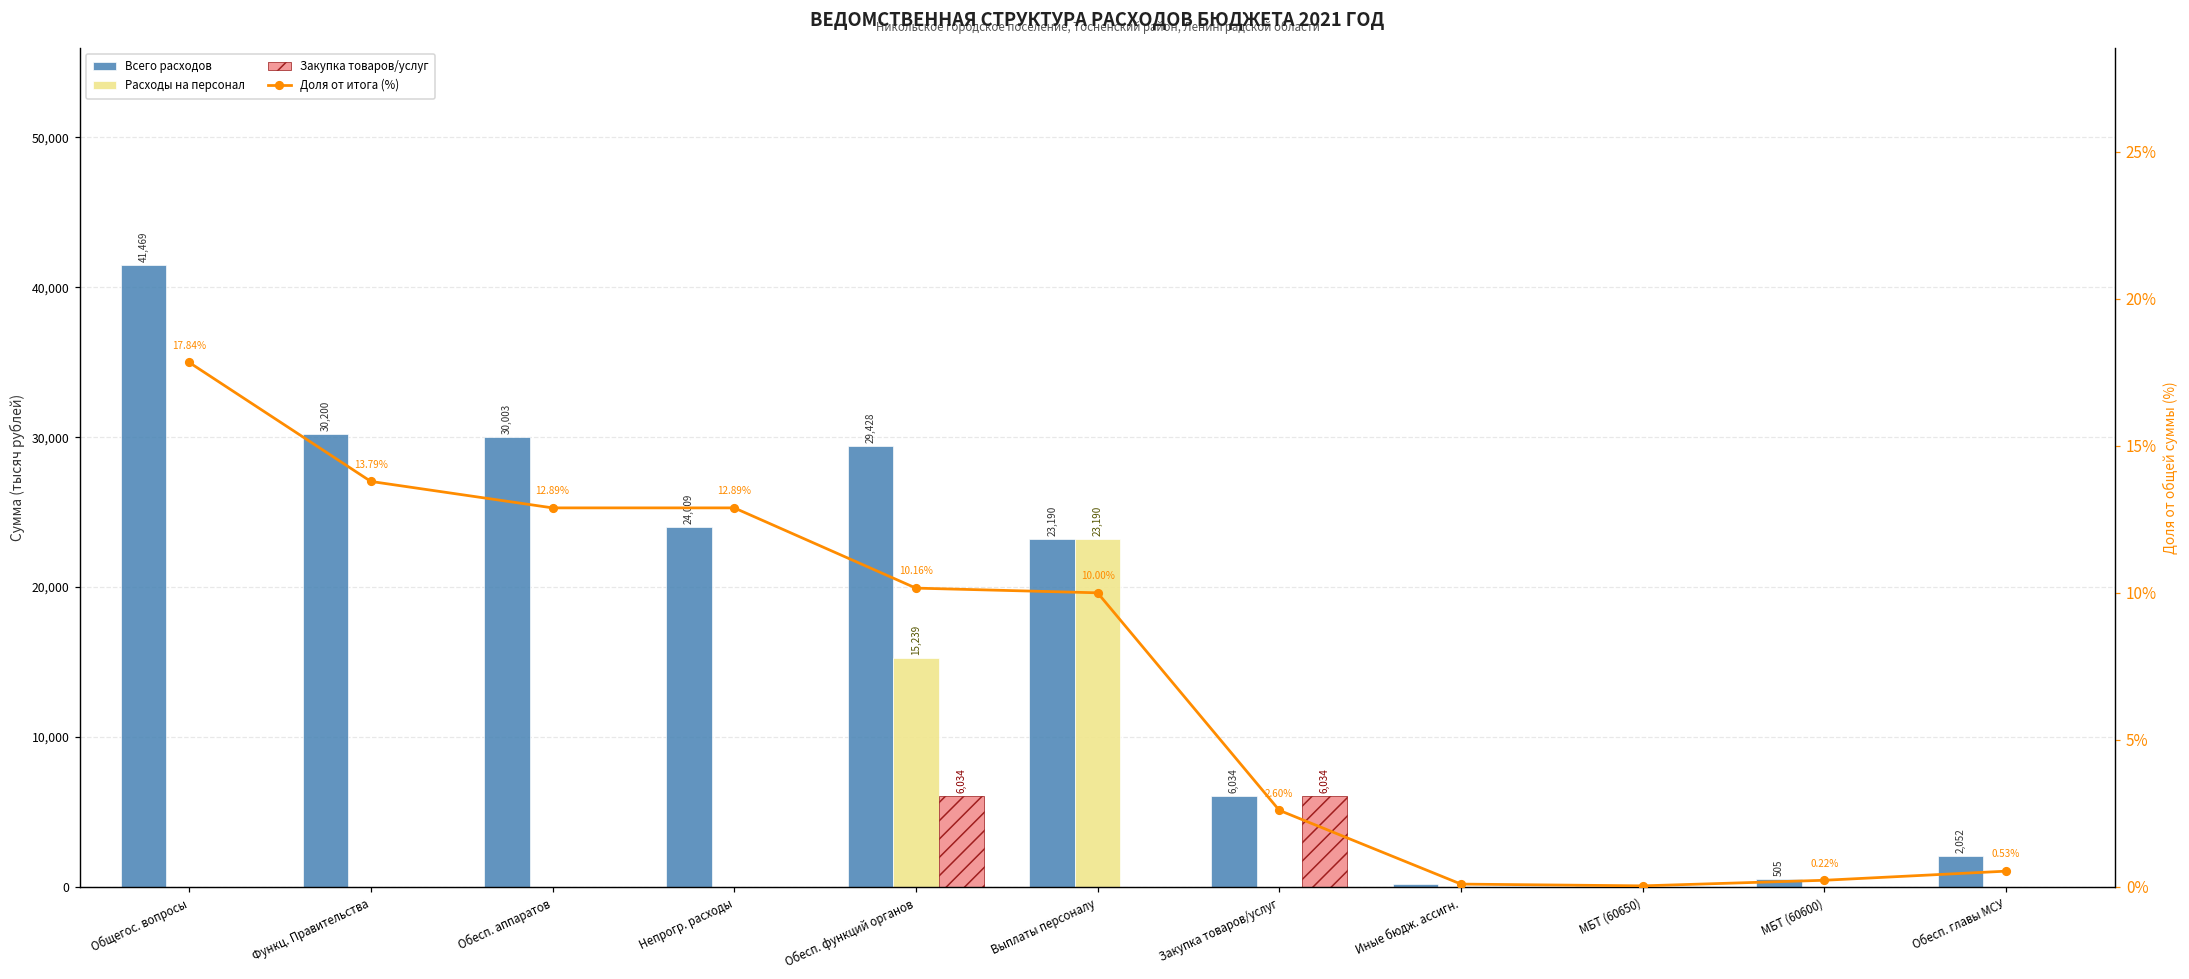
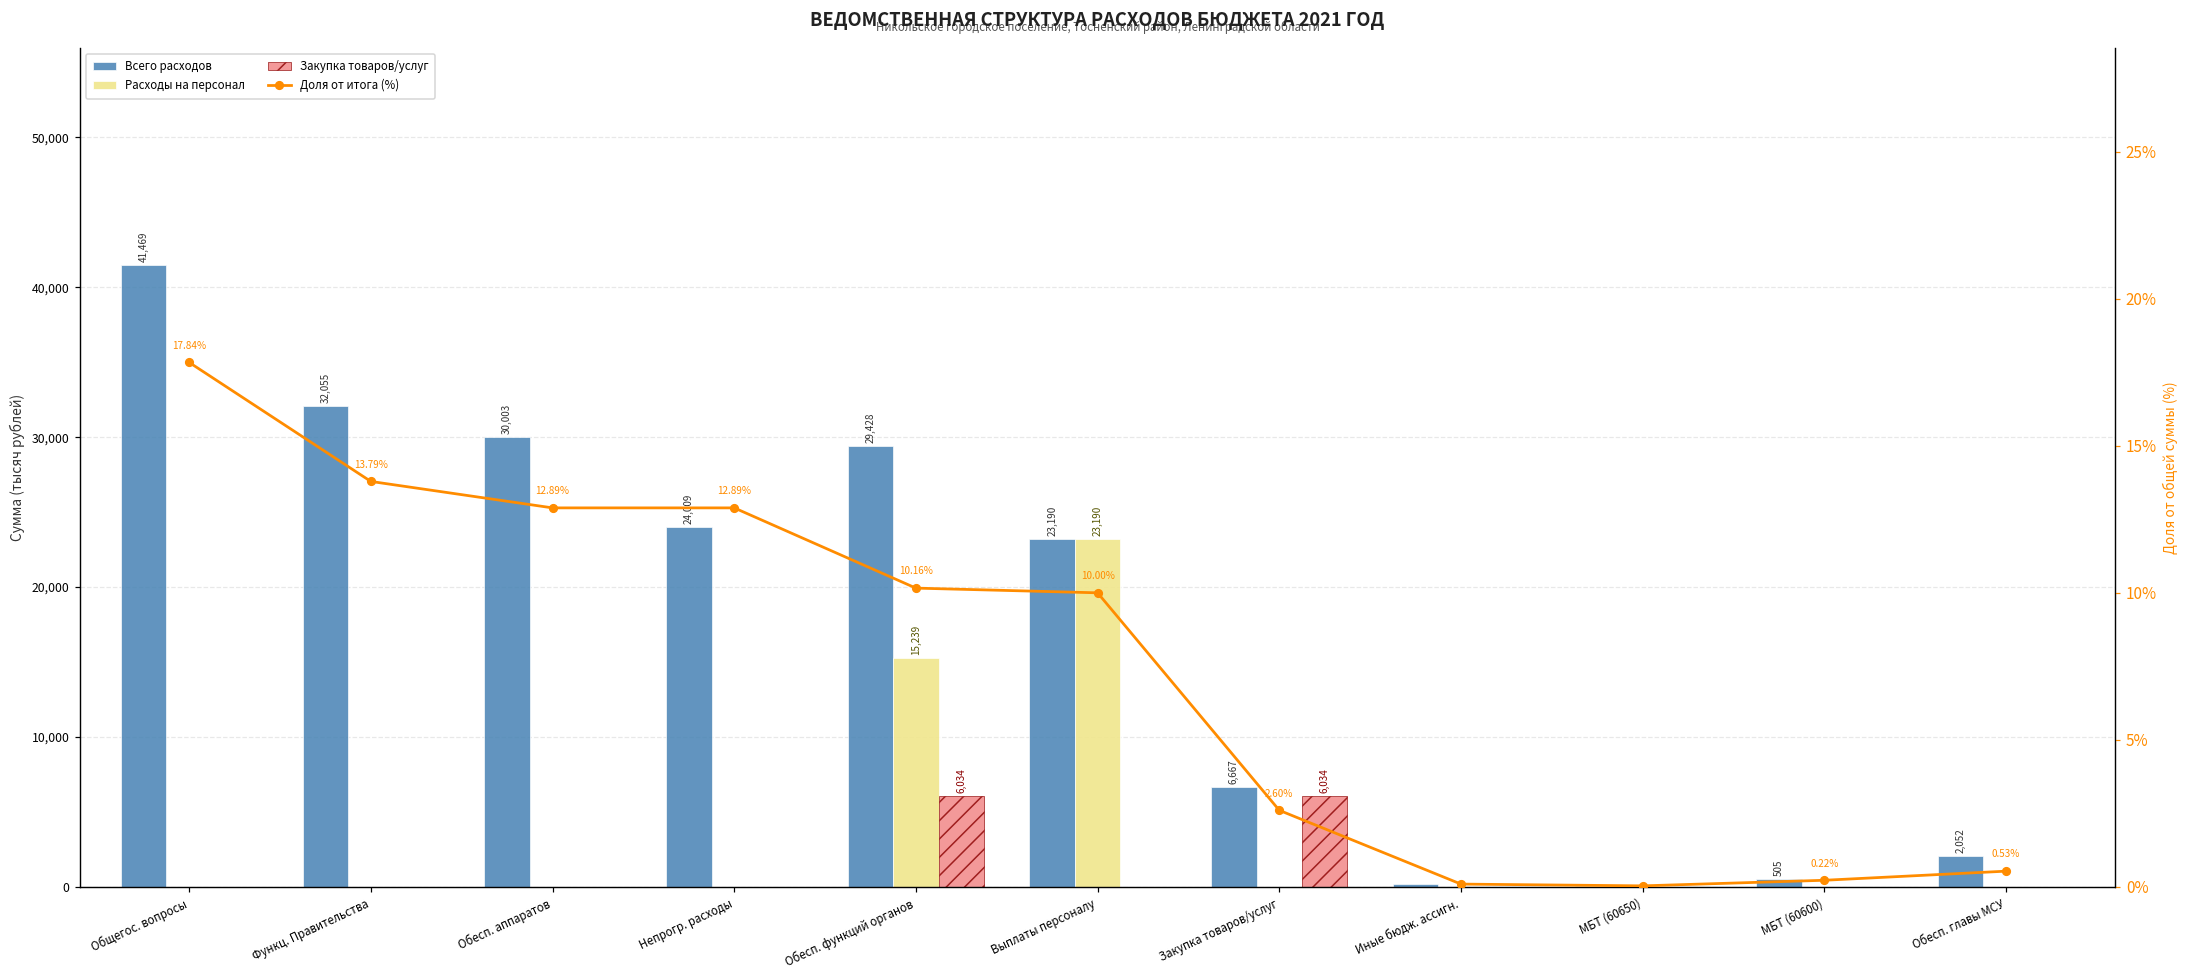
  {
    "Всего расходов": {
      "Общегос. вопросы": "41,469",
-     "Функц. Правительства": "30,200",
+     "Функц. Правительства": "32,055",
      "Обесп. аппаратов": "30,003",
      "Непрогр. расходы": "24,009",
      "Обесп. функций органов": "29,428",
      "Выплаты персоналу": "23,190",
-     "Закупка товаров/услуг": "6,034",
+     "Закупка товаров/услуг": "6,667",
      "МБТ (60600)": "505",
      "Обесп. главы МСУ": "2,052"
    },
    "Расходы на персонал": {
      "Обесп. функций органов": "15,239",
      "Выплаты персоналу": "23,190"
    },
    "Закупка товаров/услуг": {
      "Обесп. функций органов": "6,034",
      "Закупка товаров/услуг": "6,034"
    },
    "Доля от итога (%)": {
      "Общегос. вопросы": "17.84%",
      "Функц. Правительства": "13.79%",
      "Обесп. аппаратов": "12.89%",
      "Непрогр. расходы": "12.89%",
      "Обесп. функций органов": "10.16%",
      "Выплаты персоналу": "10.00%",
      "Закупка товаров/услуг": "2.60%",
      "МБТ (60600)": "0.22%",
      "Обесп. главы МСУ": "0.53%"
    }
  }
